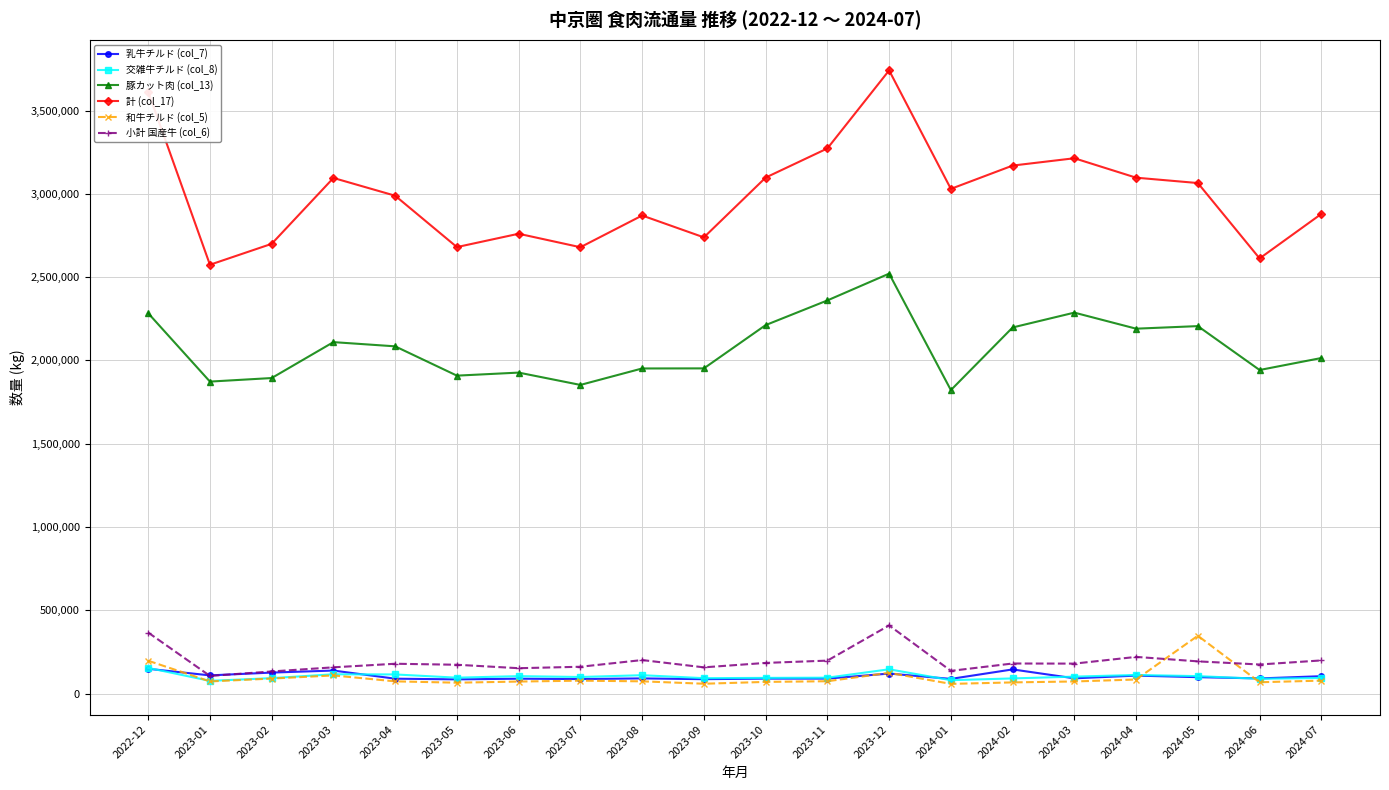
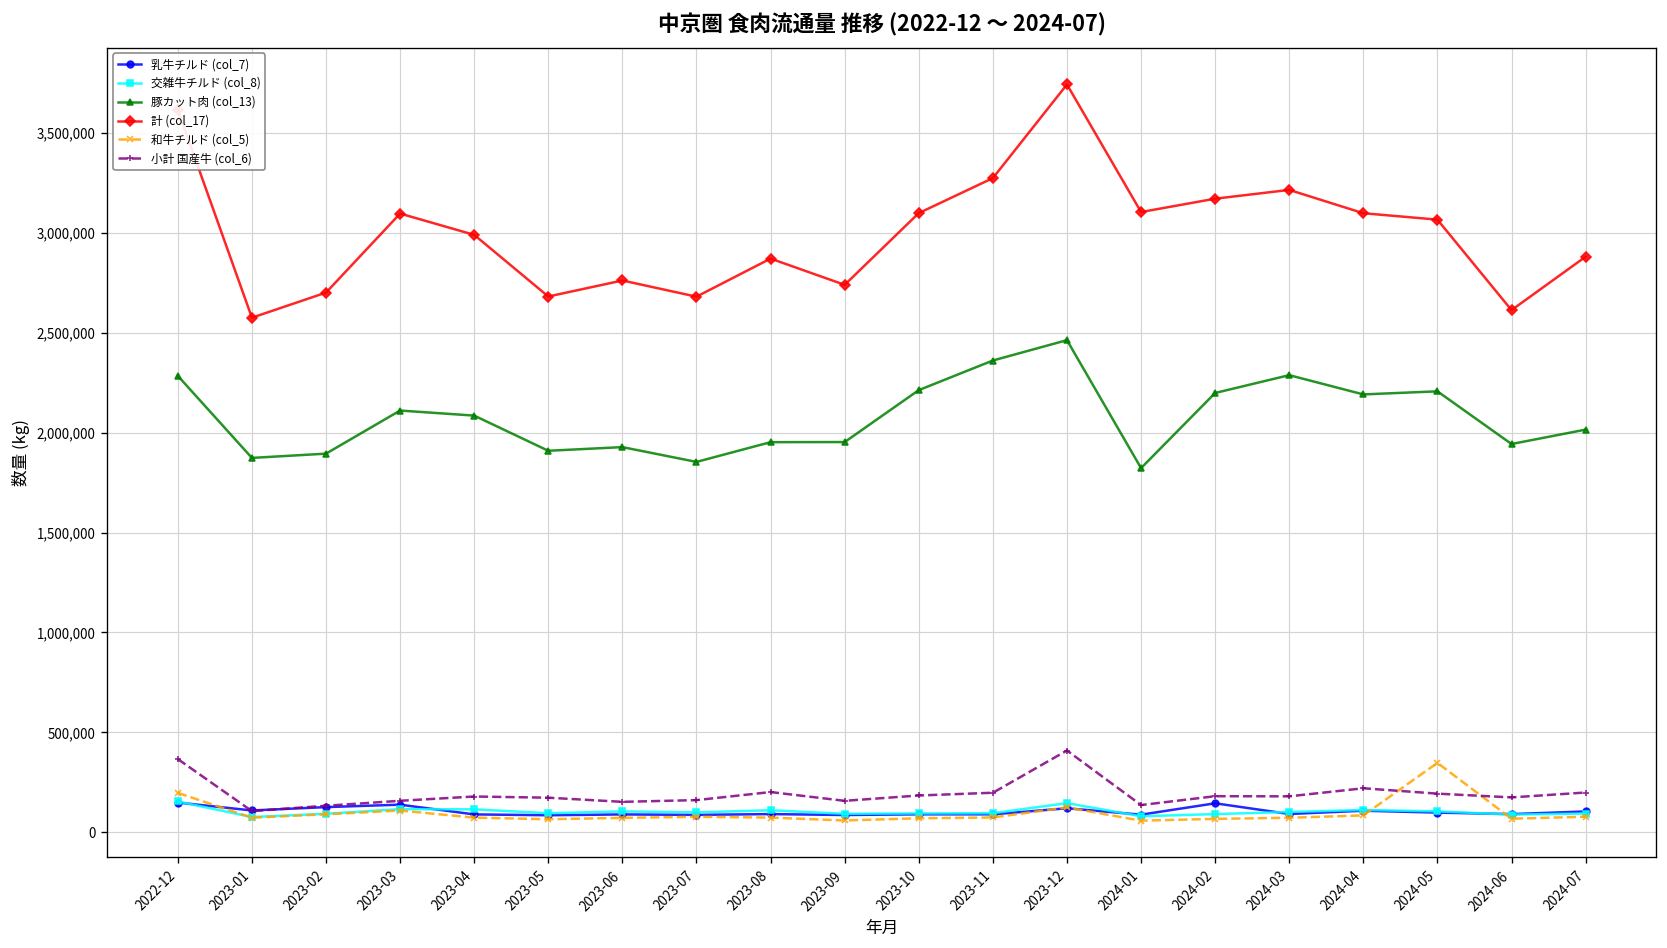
  {
    "乳牛チルド (col_7)": {
      "2023-03": "140,000",
      "2023-04": "90,000",
      "2023-06": "90,000",
      "2023-08": "90,000",
      "2024-02": "150,000"
    },
    "交雑牛チルド (col_8)": {
      "2023-04": "120,000",
      "2023-06": "110,000",
      "2023-08": "110,000",
      "2023-12": "150,000",
      "2024-02": "90,000"
    },
    "豚カット肉 (col_13)": {
      "2022-12": "2,280,000",
      "2023-01": "1,870,000",
      "2023-02": "1,890,000",
      "2023-03": "2,110,000",
      "2023-04": "2,080,000",
      "2023-05": "1,910,000",
      "2023-06": "1,930,000",
      "2023-07": "1,850,000",
      "2023-08": "1,950,000",
      "2023-09": "1,950,000",
      "2023-10": "2,210,000",
      "2023-11": "2,360,000",
-     "2023-12": "2,520,000",
+     "2023-12": "2,460,000",
      "2024-01": "1,820,000",
      "2024-02": "2,200,000",
      "2024-03": "2,290,000",
      "2024-04": "2,190,000",
      "2024-05": "2,210,000",
      "2024-06": "1,940,000",
      "2024-07": "2,010,000"
    },
    "計 (col_17)": {
      "2023-01": "2,570,000",
      "2023-02": "2,700,000",
      "2023-03": "3,100,000",
      "2023-04": "2,990,000",
      "2023-05": "2,680,000",
      "2023-06": "2,760,000",
      "2023-07": "2,680,000",
      "2023-08": "2,870,000",
      "2023-09": "2,740,000",
      "2023-10": "3,100,000",
      "2023-11": "3,270,000",
      "2023-12": "3,740,000",
-     "2024-01": "3,030,000",
+     "2024-01": "3,100,000",
      "2024-02": "3,170,000",
      "2024-03": "3,210,000",
      "2024-04": "3,100,000",
      "2024-05": "3,060,000",
      "2024-06": "2,610,000",
      "2024-07": "2,880,000"
    },
    "和牛チルド (col_5)": {
      "2022-12": "200,000",
      "2023-04": "70,000",
      "2023-05": "70,000",
      "2023-06": "70,000",
      "2023-08": "70,000",
      "2023-09": "60,000",
      "2023-10": "70,000",
      "2023-11": "70,000",
      "2024-01": "60,000",
      "2024-02": "70,000",
      "2024-03": "70,000",
      "2024-04": "90,000",
      "2024-05": "350,000",
      "2024-06": "70,000",
      "2024-07": "80,000"
    },
    "小計 国産牛 (col_6)": {
      "2022-12": "370,000",
      "2023-03": "160,000",
      "2023-04": "180,000",
      "2023-05": "170,000",
      "2023-06": "150,000",
      "2023-07": "160,000",
      "2023-08": "200,000",
      "2023-09": "160,000",
      "2023-10": "180,000",
      "2023-11": "200,000",
      "2023-12": "410,000",
      "2024-01": "140,000",
      "2024-02": "180,000",
      "2024-03": "180,000",
      "2024-04": "220,000",
      "2024-05": "190,000",
      "2024-06": "180,000",
      "2024-07": "200,000"
    }
  }
